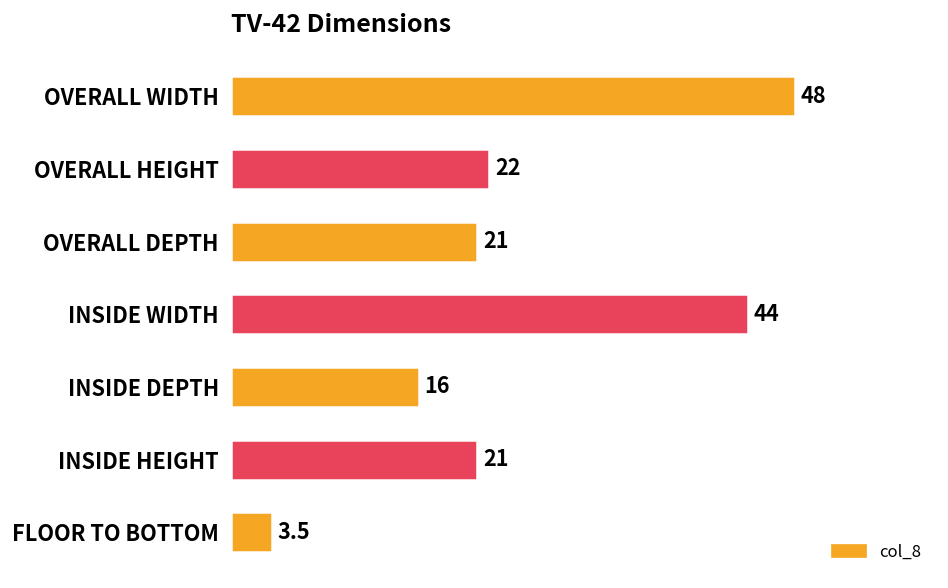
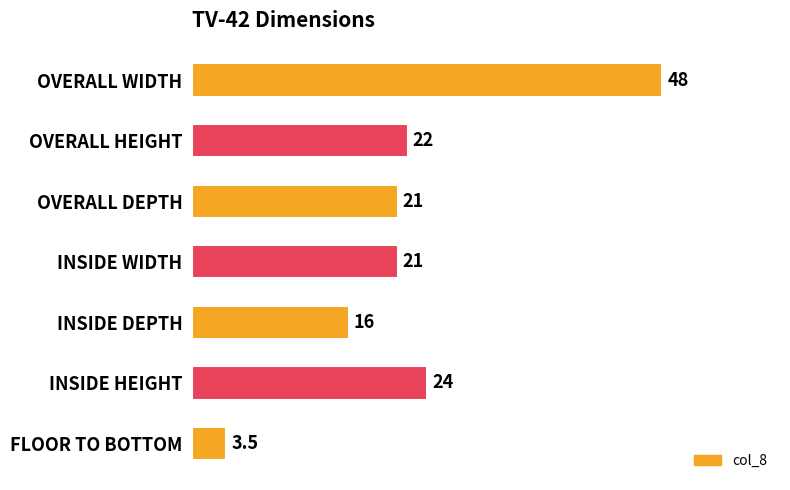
  {
    "OVERALL WIDTH": 48,
    "OVERALL HEIGHT": 22,
    "OVERALL DEPTH": 21,
-   "INSIDE WIDTH": 44,
+   "INSIDE WIDTH": 21,
    "INSIDE DEPTH": 16,
-   "INSIDE HEIGHT": 21,
+   "INSIDE HEIGHT": 24,
    "FLOOR TO BOTTOM": 3.5
  }
